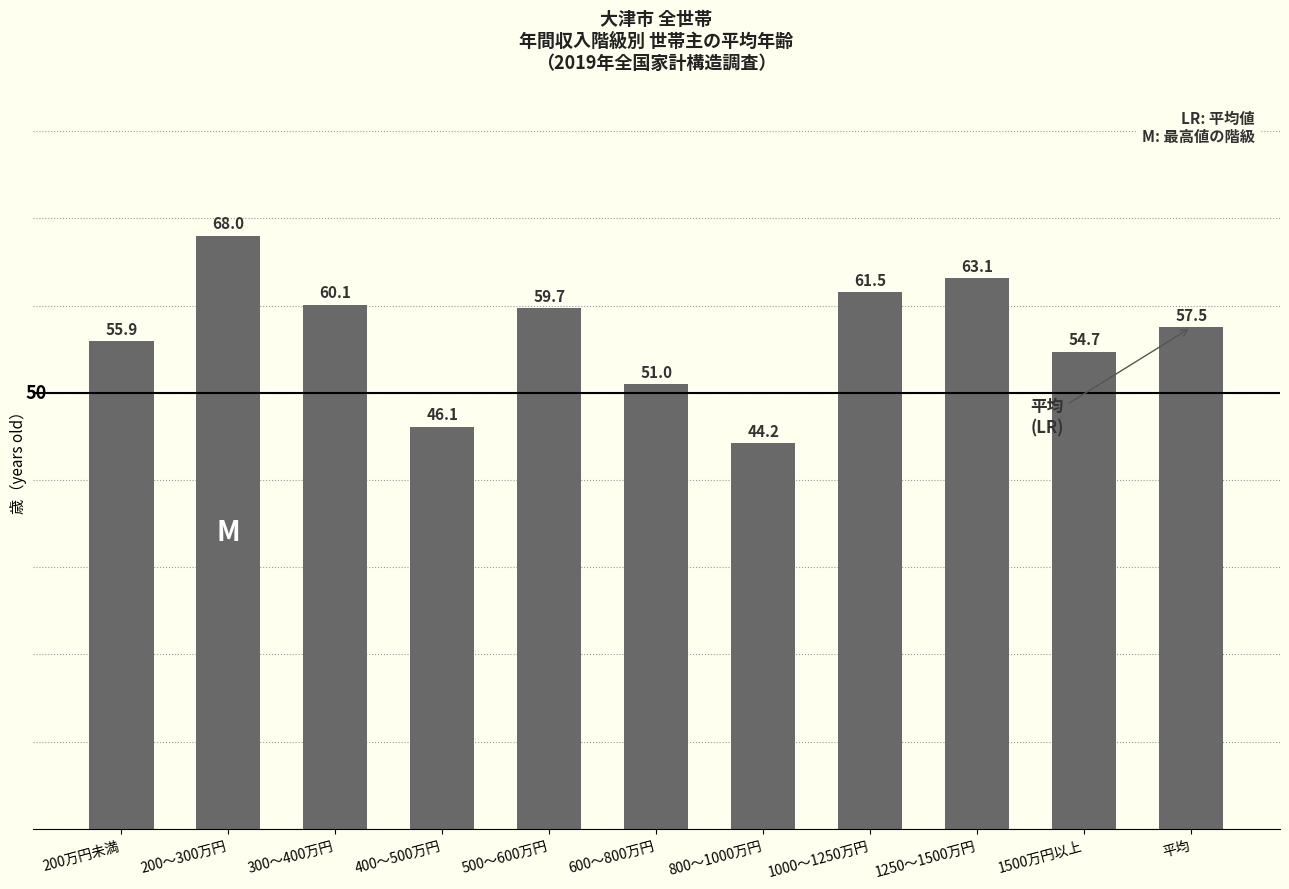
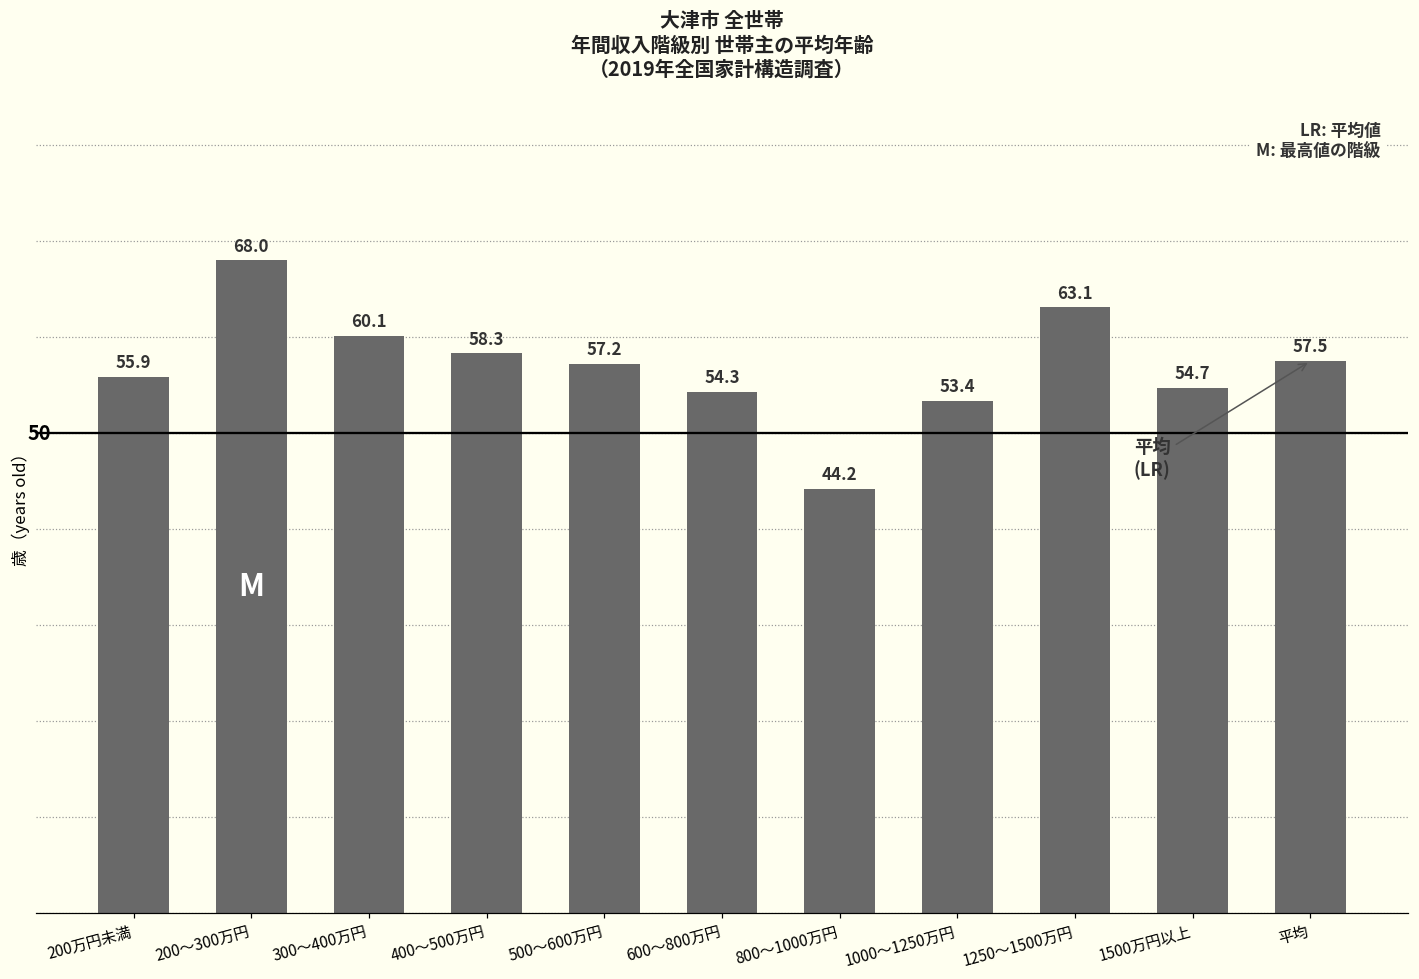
  {
    "200万円未満": 55.9,
    "200～300万円": 68.0,
    "300～400万円": 60.1,
-   "400～500万円": 46.1,
-   "500～600万円": 59.7,
-   "600～800万円": 51.0,
+   "400～500万円": 58.3,
+   "500～600万円": 57.2,
+   "600～800万円": 54.3,
    "800～1000万円": 44.2,
-   "1000～1250万円": 61.5,
+   "1000～1250万円": 53.4,
    "1250～1500万円": 63.1,
    "平均": 57.5
  }
